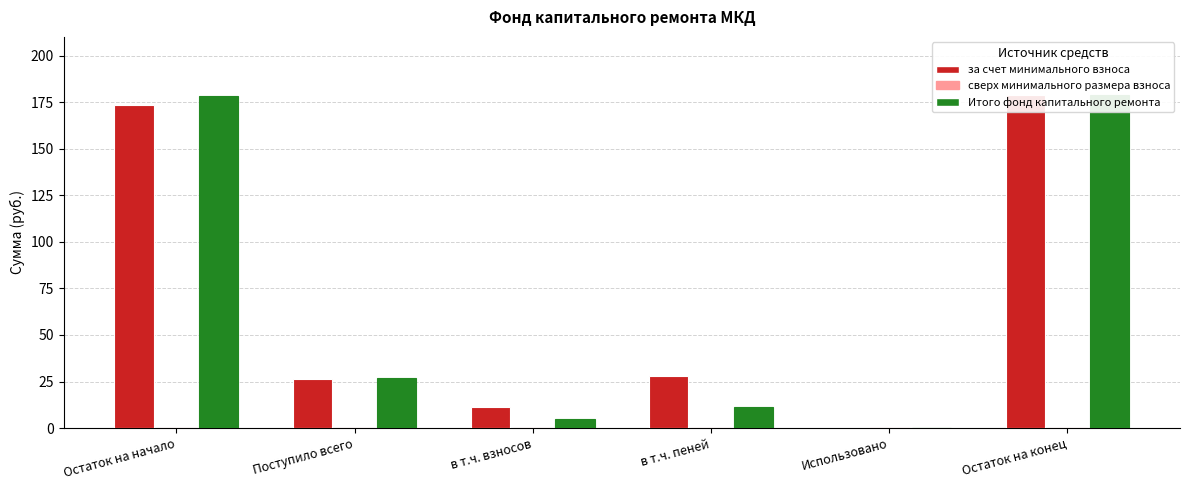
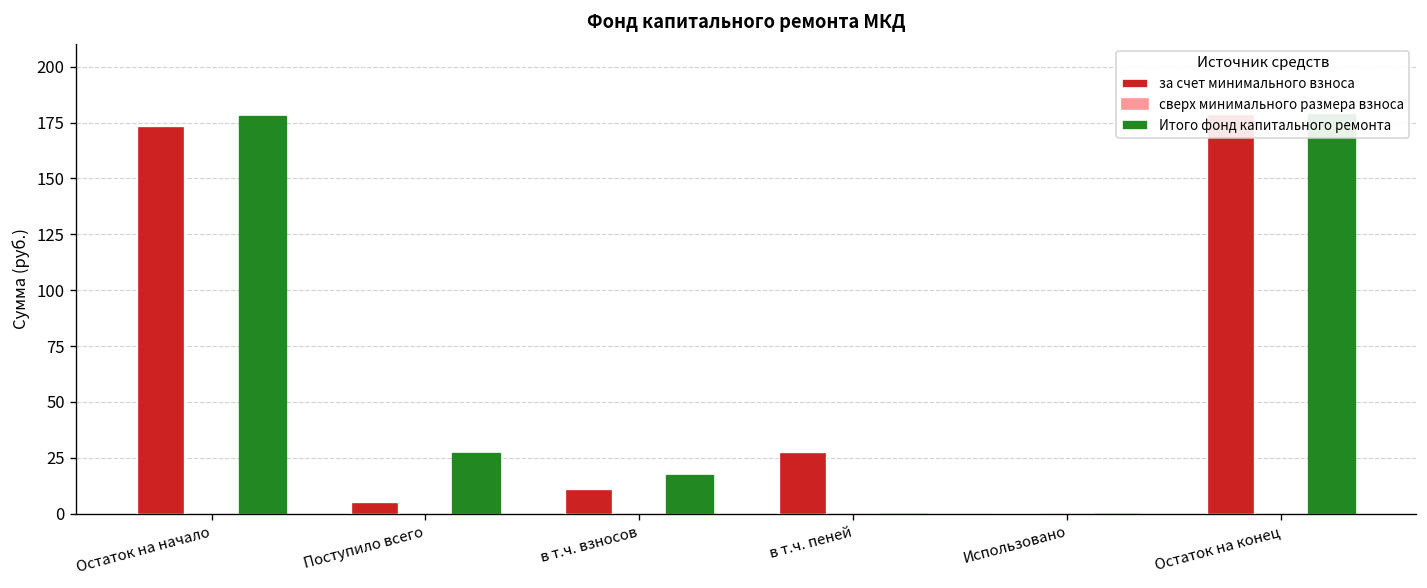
  {
    "за счет минимального взноса": {
      "Остаток на начало": 174,
-     "Поступило всего": 26,
+     "Поступило всего": 5,
      "в т.ч. взносов": 11,
      "в т.ч. пеней": 28,
      "Использовано": 0
    },
    "сверх минимального размера взноса": {
      "Остаток на начало": 0,
      "Поступило всего": 0,
      "в т.ч. взносов": 0,
      "в т.ч. пеней": 0,
      "Использовано": 0,
      "Остаток на конец": 0
    },
    "Итого фонд капитального ремонта": {
      "Остаток на начало": 178,
      "Поступило всего": 27,
-     "в т.ч. взносов": 5,
-     "в т.ч. пеней": 11,
+     "в т.ч. взносов": 17,
+     "в т.ч. пеней": 0,
      "Использовано": 0
    }
  }
